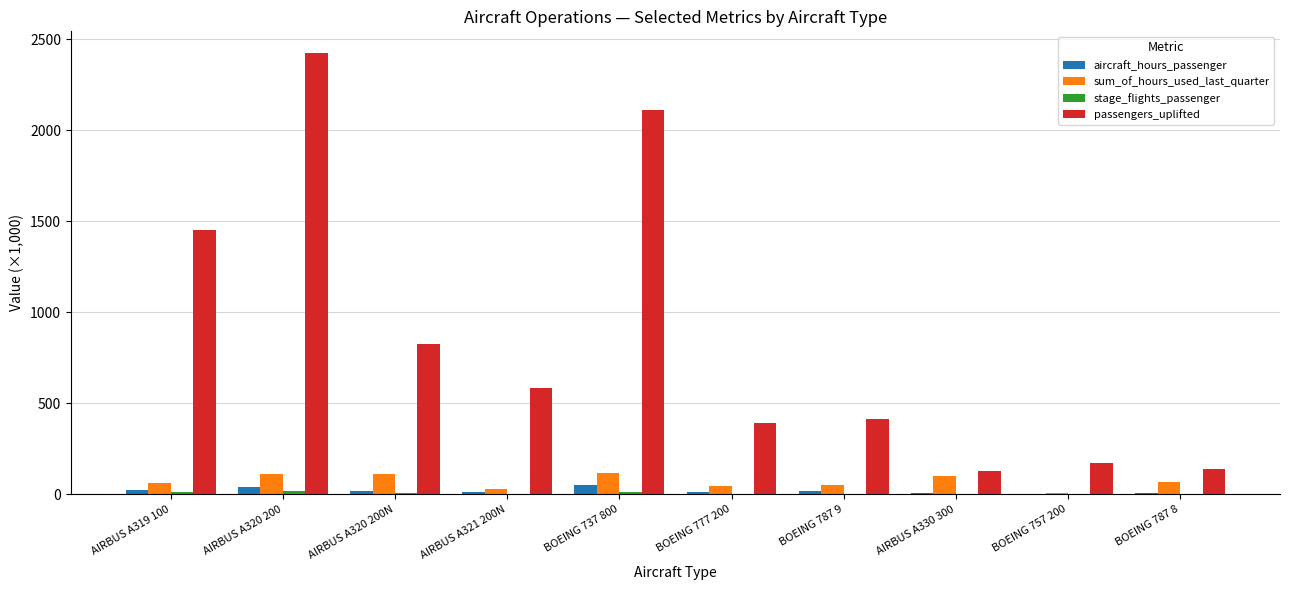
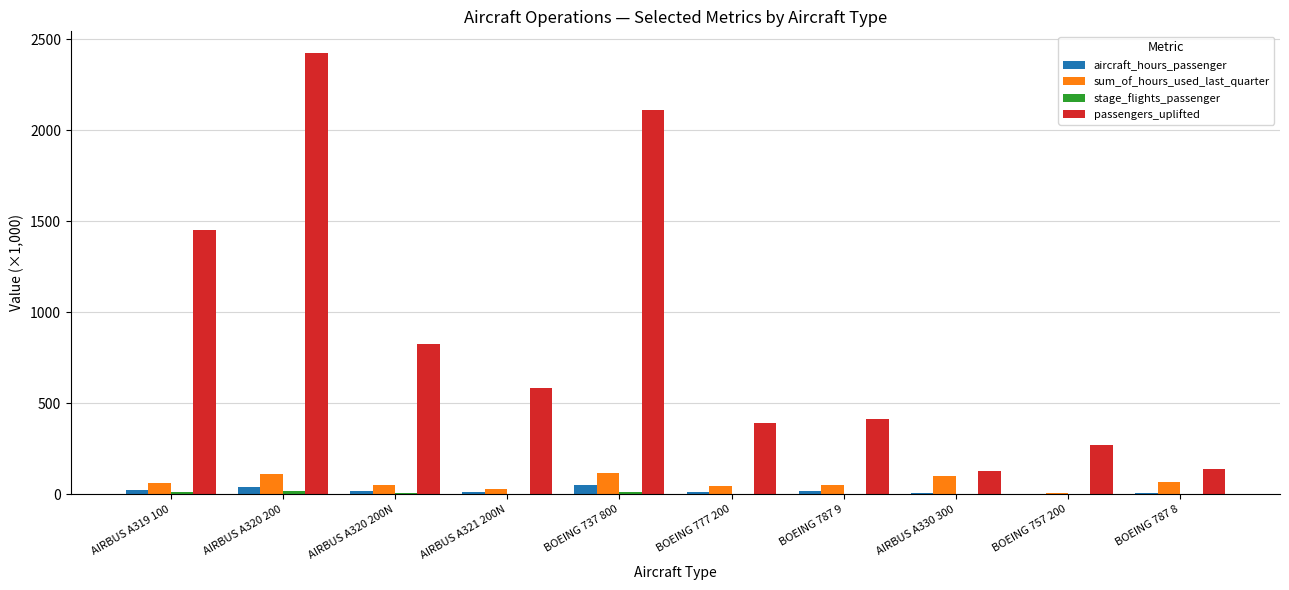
  {
    "aircraft_hours_passenger": {
      "AIRBUS A319 100": 20,
      "AIRBUS A320 200": 40,
      "AIRBUS A320 200N": 20,
      "BOEING 737 800": 50,
      "BOEING 787 9": 20
    },
    "sum_of_hours_used_last_quarter": {
      "AIRBUS A319 100": 60,
      "AIRBUS A320 200": 110,
-     "AIRBUS A320 200N": 110,
+     "AIRBUS A320 200N": 50,
      "AIRBUS A321 200N": 30,
      "BOEING 737 800": 120,
      "BOEING 777 200": 50,
      "BOEING 787 9": 50,
      "AIRBUS A330 300": 100,
      "BOEING 787 8": 60
    },
    "stage_flights_passenger": {
      "AIRBUS A320 200": 20,
      "BOEING 737 800": 10
    },
    "passengers_uplifted": {
      "AIRBUS A319 100": 1450,
      "AIRBUS A320 200": 2420,
      "AIRBUS A320 200N": 830,
      "AIRBUS A321 200N": 590,
      "BOEING 737 800": 2110,
      "BOEING 777 200": 390,
      "BOEING 787 9": 420,
      "AIRBUS A330 300": 130,
-     "BOEING 757 200": 170,
+     "BOEING 757 200": 270,
      "BOEING 787 8": 140
    }
  }
